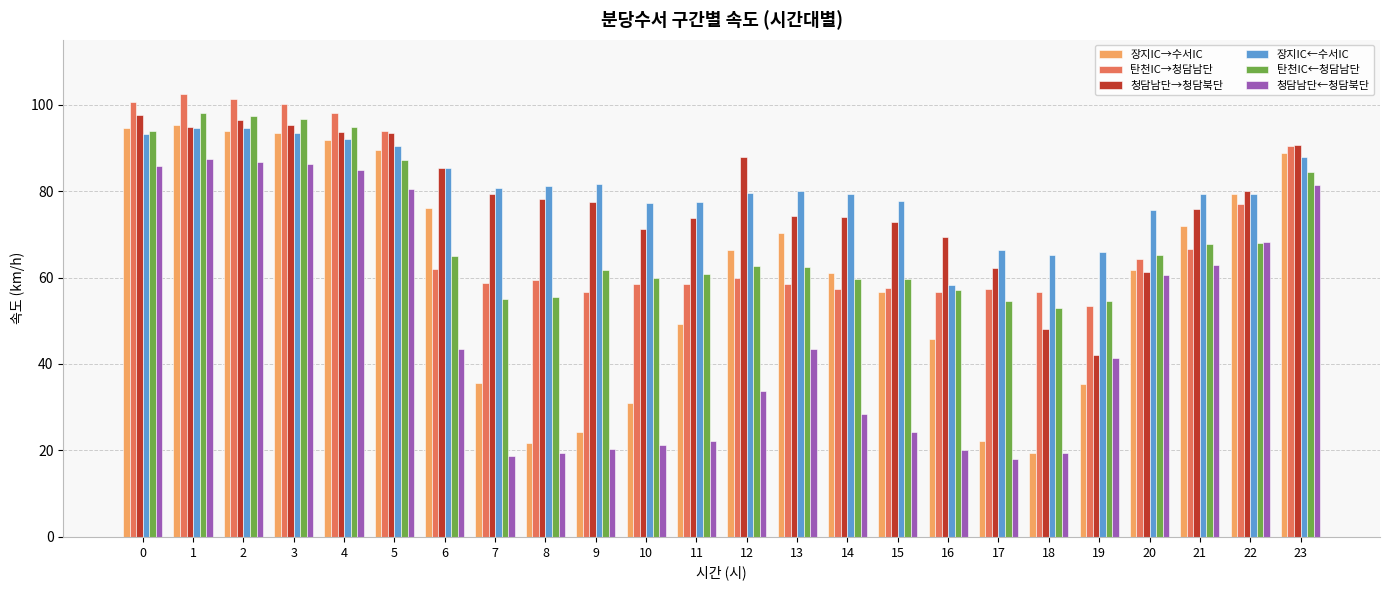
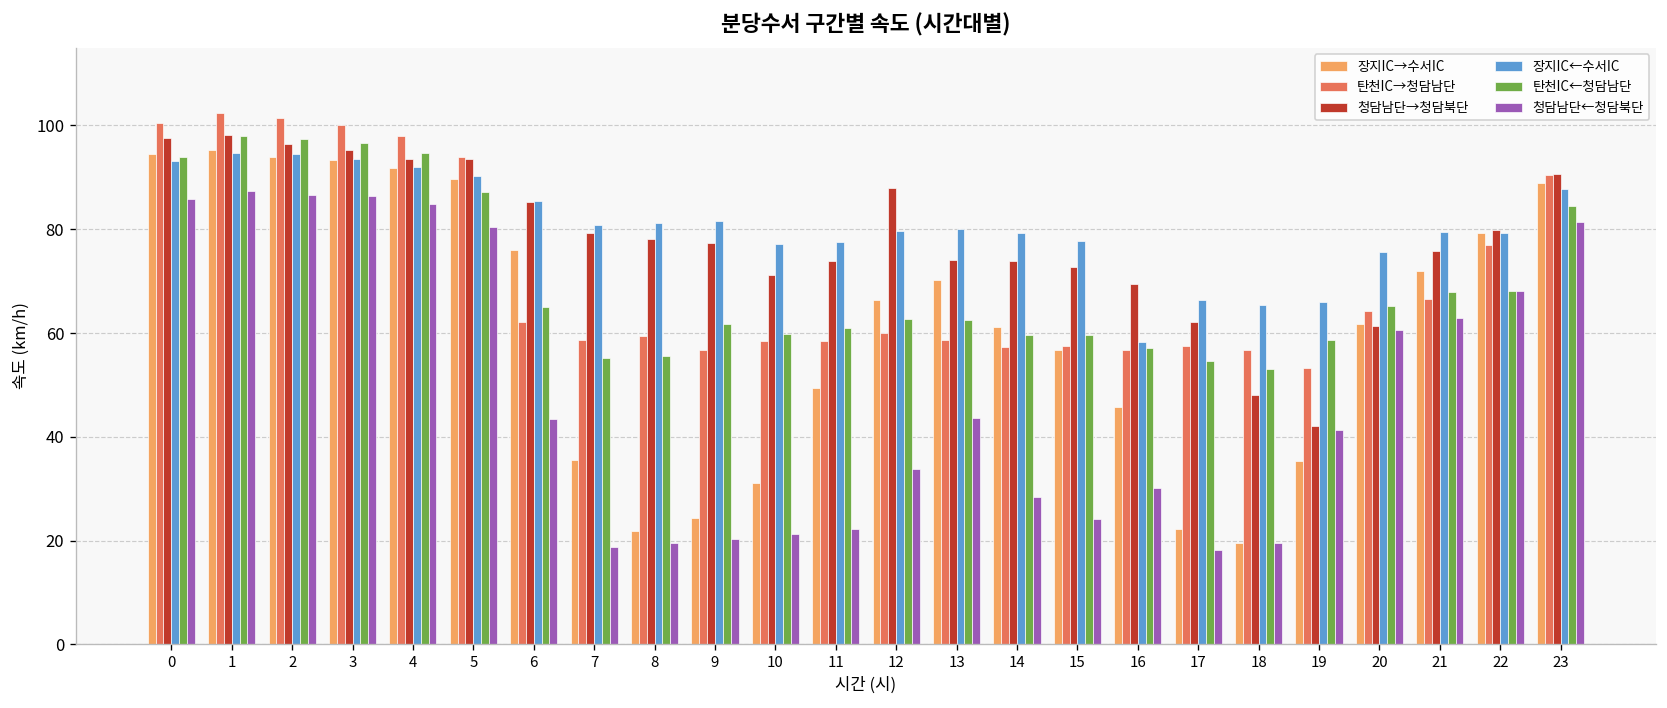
  {
    "청담남단→청담북단": {
      "0": 98,
-     "1": 95,
+     "1": 98,
      "2": 96,
      "3": 95,
      "4": 94,
      "5": 94,
      "6": 85,
      "7": 79,
      "8": 78,
      "9": 77,
      "10": 71,
      "11": 74,
      "12": 88,
      "13": 74,
      "14": 74,
      "15": 73,
      "16": 69,
      "17": 62,
      "18": 48,
      "19": 42,
      "20": 61,
      "21": 76,
      "22": 80,
      "23": 91
    },
    "장지IC←수서IC": {
      "0": 93,
      "1": 95,
      "2": 95,
      "3": 94,
      "4": 92,
      "5": 90,
      "6": 85,
      "7": 81,
      "8": 81,
      "9": 82,
      "10": 77,
      "11": 77,
      "12": 80,
      "13": 80,
      "14": 79,
      "15": 78,
      "16": 58,
      "17": 66,
      "18": 65,
      "19": 66,
      "20": 76,
      "21": 79,
      "22": 79,
      "23": 88
    },
    "탄천IC←청담남단": {
      "0": 94,
      "1": 98,
      "2": 97,
      "3": 97,
      "4": 95,
      "5": 87,
      "6": 65,
      "7": 55,
      "8": 56,
      "9": 62,
      "10": 60,
      "11": 61,
      "12": 63,
      "13": 62,
      "14": 60,
      "15": 60,
      "16": 57,
      "17": 55,
      "18": 53,
-     "19": 55,
+     "19": 59,
      "20": 65,
      "21": 68,
      "22": 68,
      "23": 84
    },
    "청담남단←청담북단": {
      "0": 86,
      "1": 87,
      "2": 87,
      "3": 86,
      "4": 85,
      "5": 80,
      "6": 43,
      "7": 19,
      "8": 20,
      "9": 20,
      "10": 21,
      "11": 22,
      "12": 34,
      "13": 44,
      "14": 28,
      "15": 24,
-     "16": 20,
+     "16": 30,
      "17": 18,
      "18": 19,
      "19": 41,
      "20": 61,
      "21": 63,
      "22": 68,
      "23": 81
    }
  }
